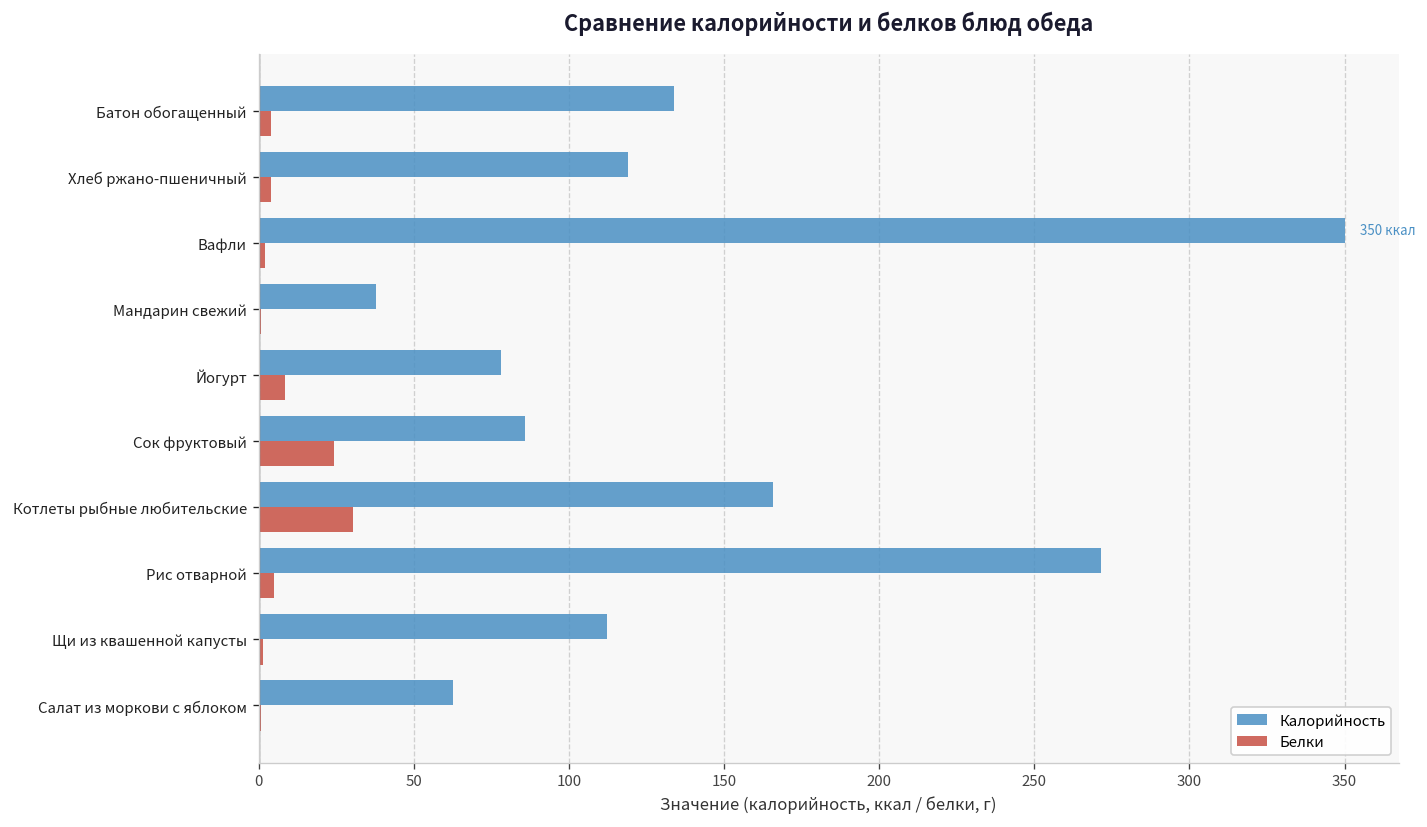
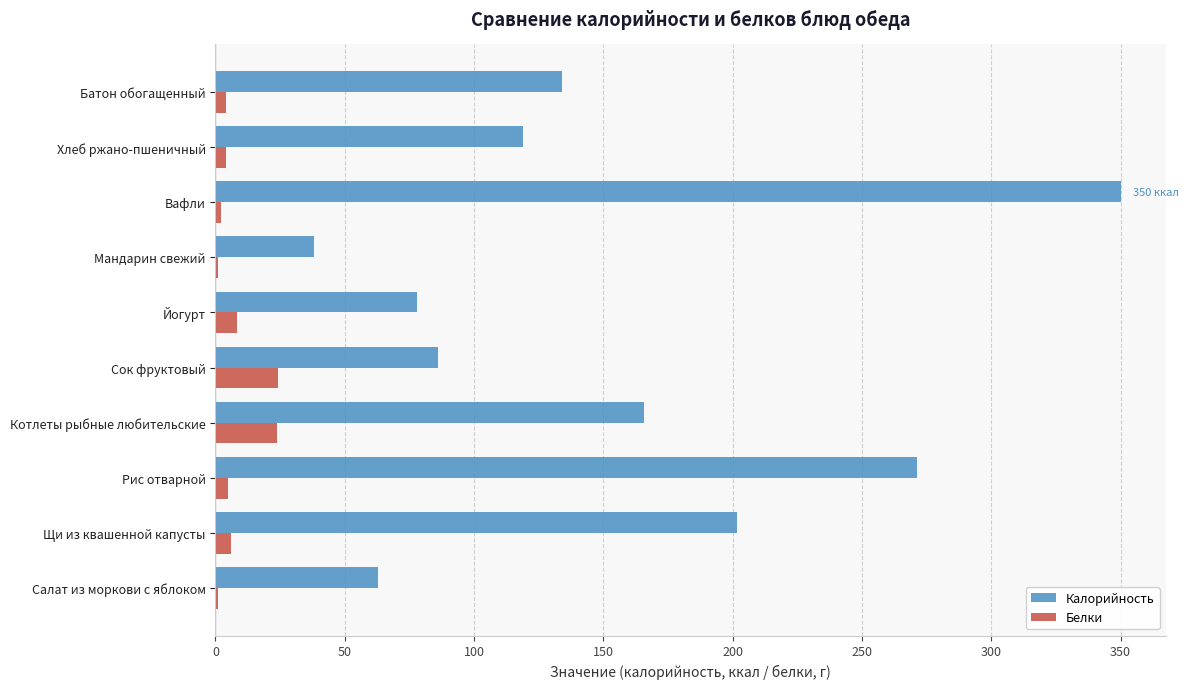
  {
    "Калорийность": {
      "Батон обогащенный": 134,
      "Хлеб ржано-пшеничный": 119,
      "Мандарин свежий": 38,
      "Йогурт": 78,
      "Сок фруктовый": 86,
      "Котлеты рыбные любительские": 166,
      "Рис отварной": 271,
-     "Щи из квашенной капусты": 112,
+     "Щи из квашенной капусты": 202,
      "Салат из моркови с яблоком": 63
    },
    "Белки": {
      "Батон обогащенный": 4,
      "Хлеб ржано-пшеничный": 4,
      "Вафли": 2,
      "Йогурт": 8,
      "Сок фруктовый": 24,
-     "Котлеты рыбные любительские": 31,
+     "Котлеты рыбные любительские": 24,
      "Рис отварной": 5,
-     "Щи из квашенной капусты": 2
+     "Щи из квашенной капусты": 6
    }
  }
